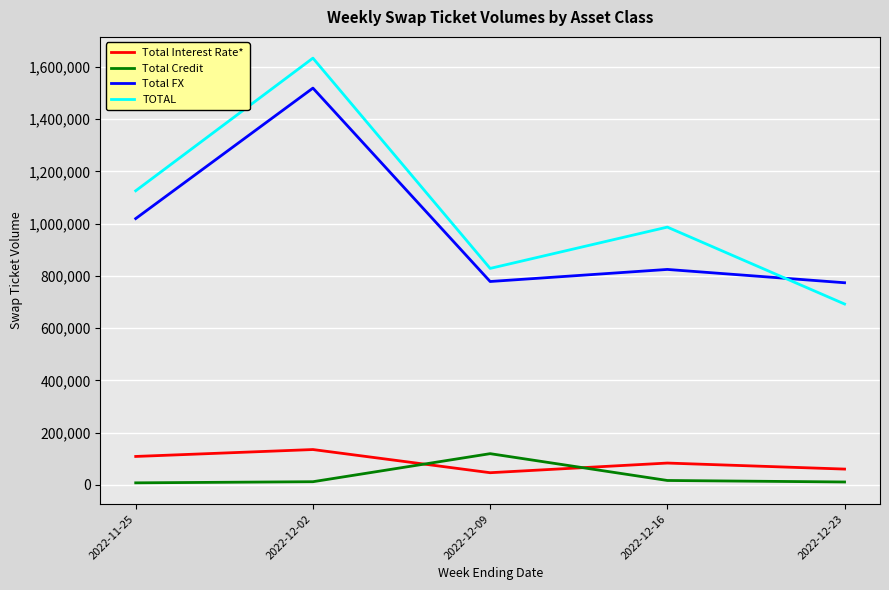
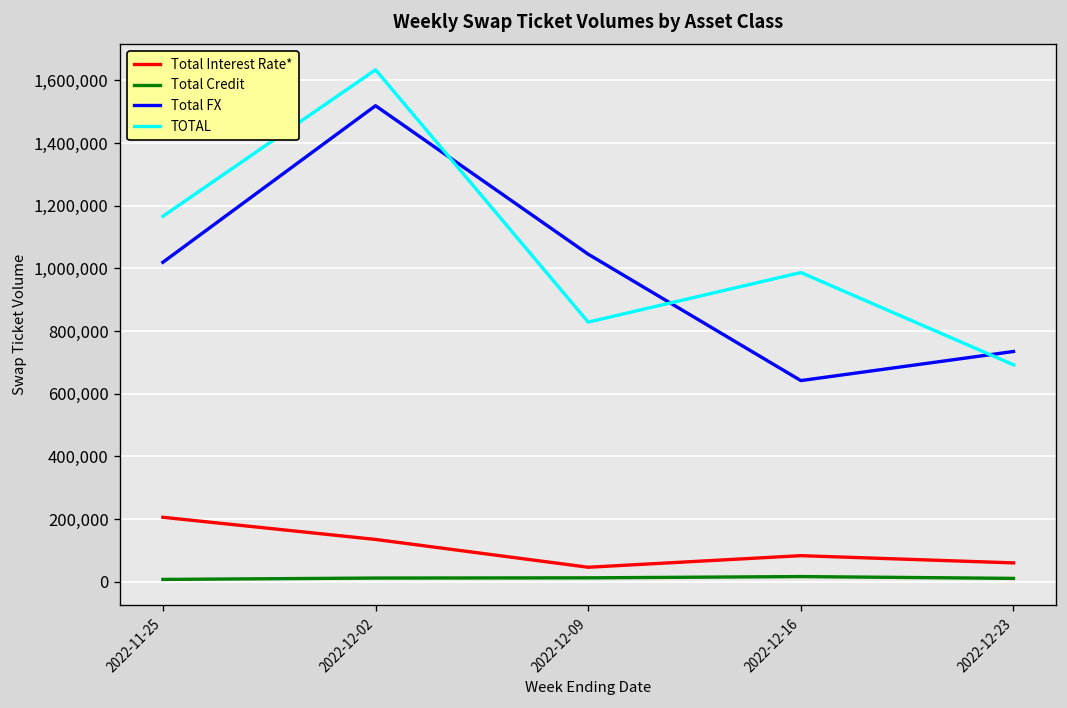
  {
    "Total Interest Rate*": {
-     "2022-11-25": "110,000",
+     "2022-11-25": "210,000",
      "2022-12-02": "130,000",
      "2022-12-09": "50,000",
      "2022-12-16": "80,000",
      "2022-12-23": "60,000"
    },
    "Total Credit": {
      "2022-11-25": "10,000",
      "2022-12-02": "10,000",
-     "2022-12-09": "120,000",
+     "2022-12-09": "10,000",
      "2022-12-16": "20,000",
      "2022-12-23": "10,000"
    },
    "Total FX": {
      "2022-11-25": "1,020,000",
      "2022-12-02": "1,520,000",
-     "2022-12-09": "780,000",
-     "2022-12-16": "820,000",
-     "2022-12-23": "770,000"
+     "2022-12-09": "1,050,000",
+     "2022-12-16": "640,000",
+     "2022-12-23": "730,000"
    },
    "TOTAL": {
-     "2022-11-25": "1,130,000",
+     "2022-11-25": "1,170,000",
      "2022-12-02": "1,630,000",
      "2022-12-09": "830,000",
      "2022-12-16": "990,000",
      "2022-12-23": "690,000"
    }
  }
